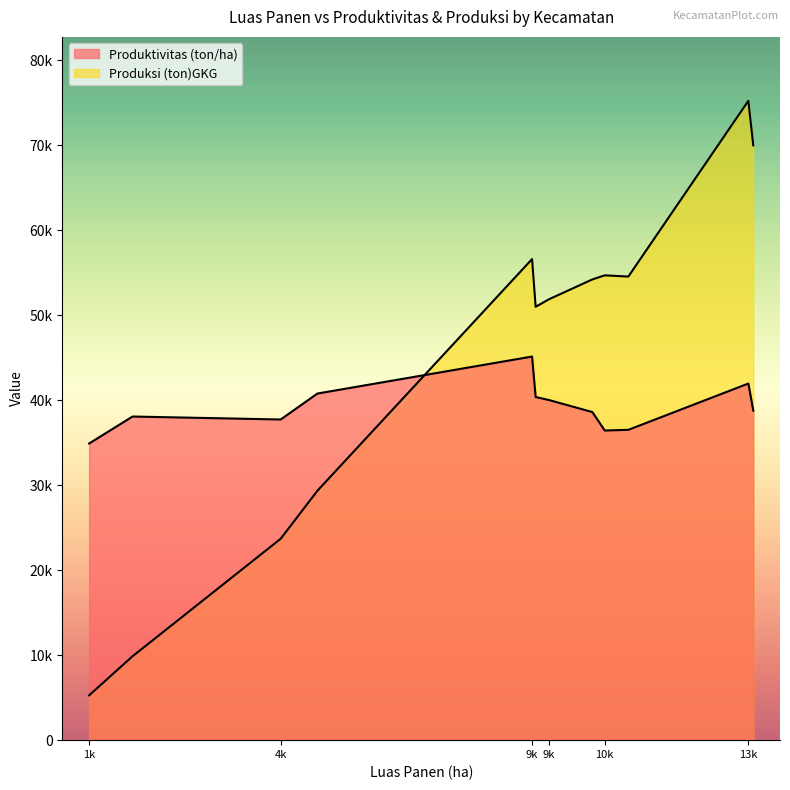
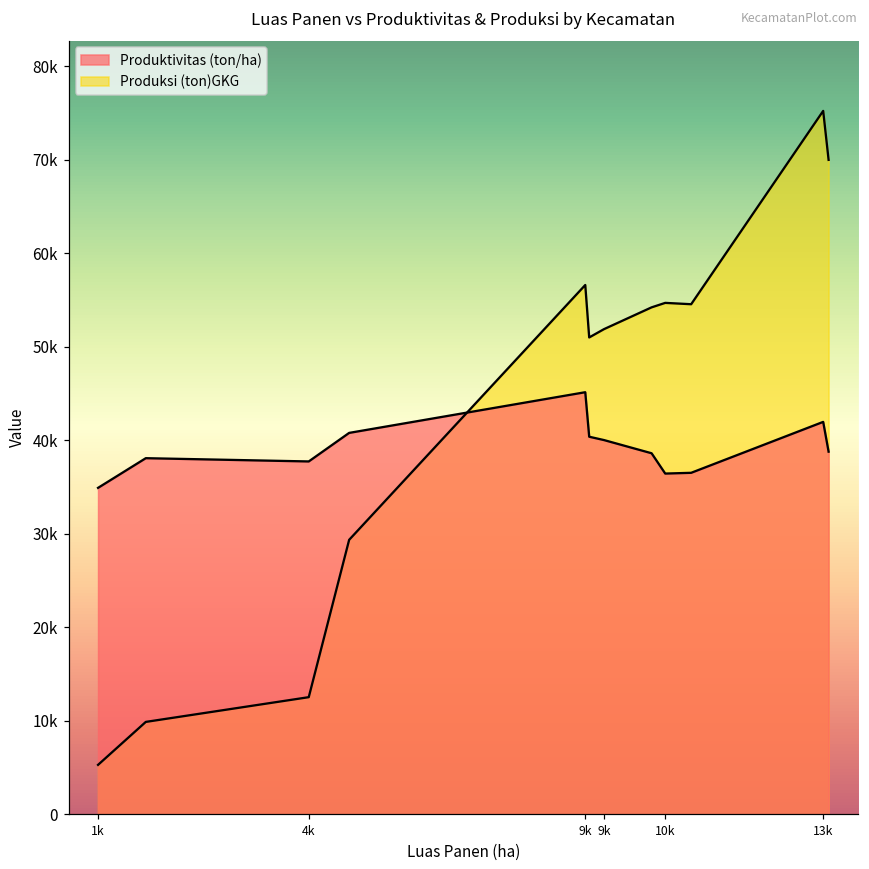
  {
    "Produktivitas (ton/ha)": {
      "1k": 35000,
      "4k": 38000,
      "10k": 36000,
      "13k": 42000
    },
    "Produksi (ton)GKG": {
      "1k": 5000,
-     "4k": 24000,
+     "4k": 13000,
      "10k": 55000,
      "13k": 75000
    }
  }
